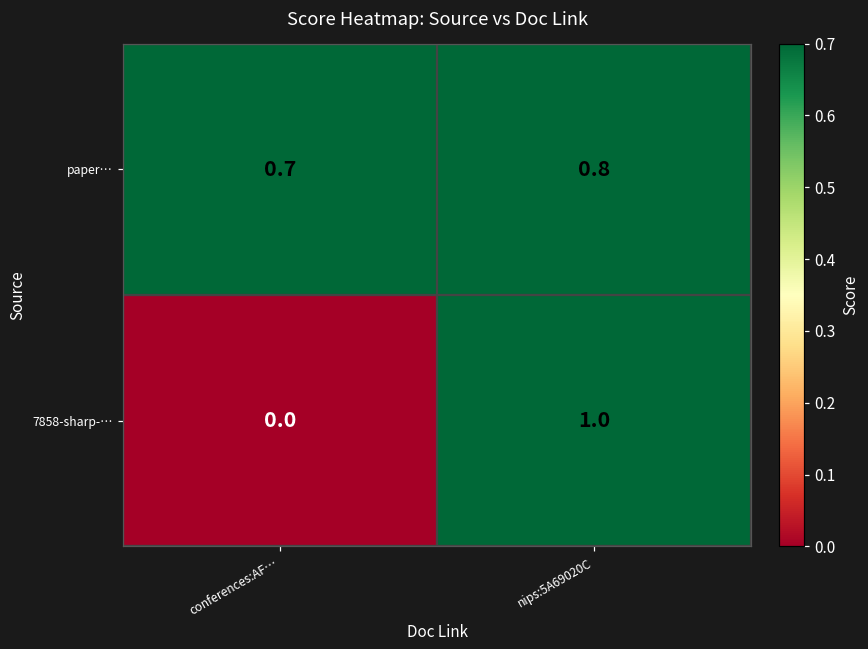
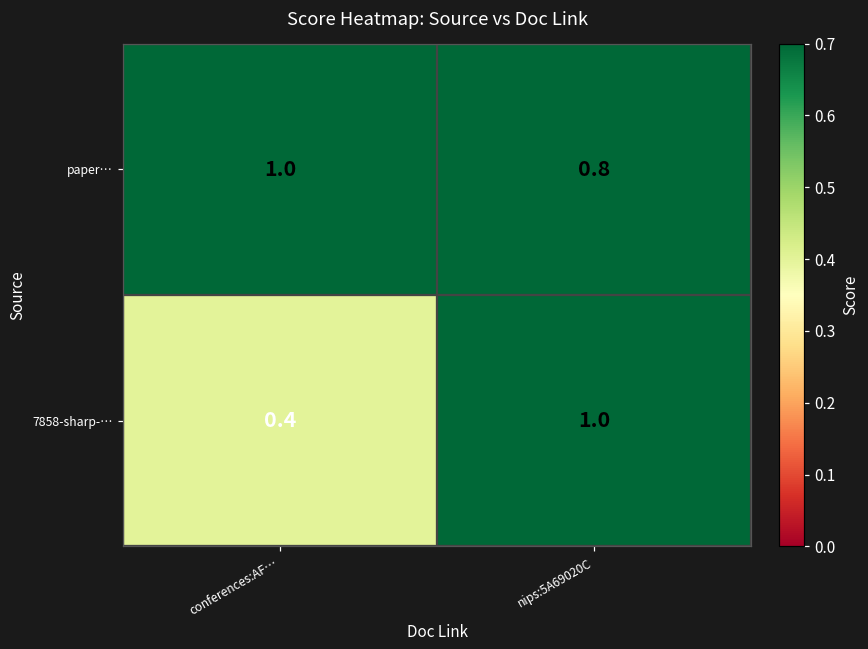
  {
    "paper…": {
-     "conferences:AF…": 0.7,
+     "conferences:AF…": 1.0,
      "nips:5A69020C": 0.8
    },
    "7858-sharp-…": {
-     "conferences:AF…": 0.0,
+     "conferences:AF…": 0.4,
      "nips:5A69020C": 1.0
    }
  }
